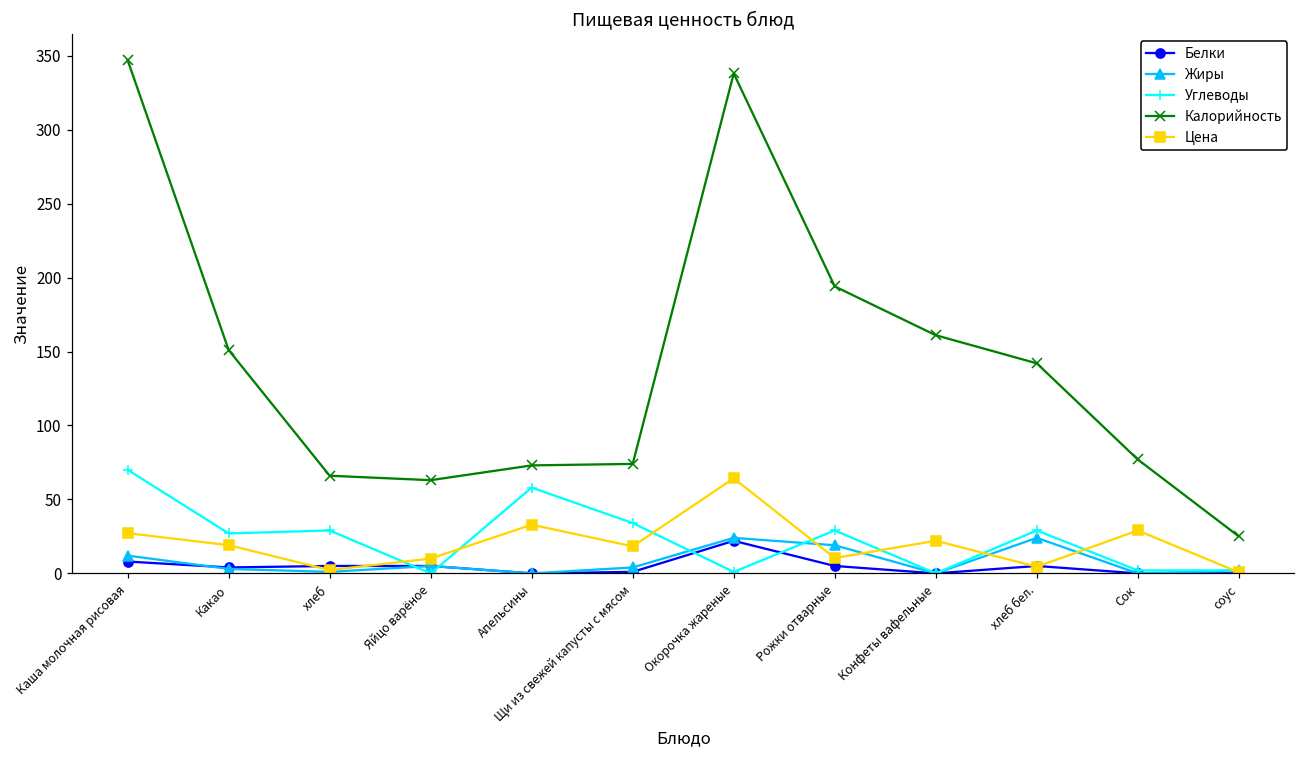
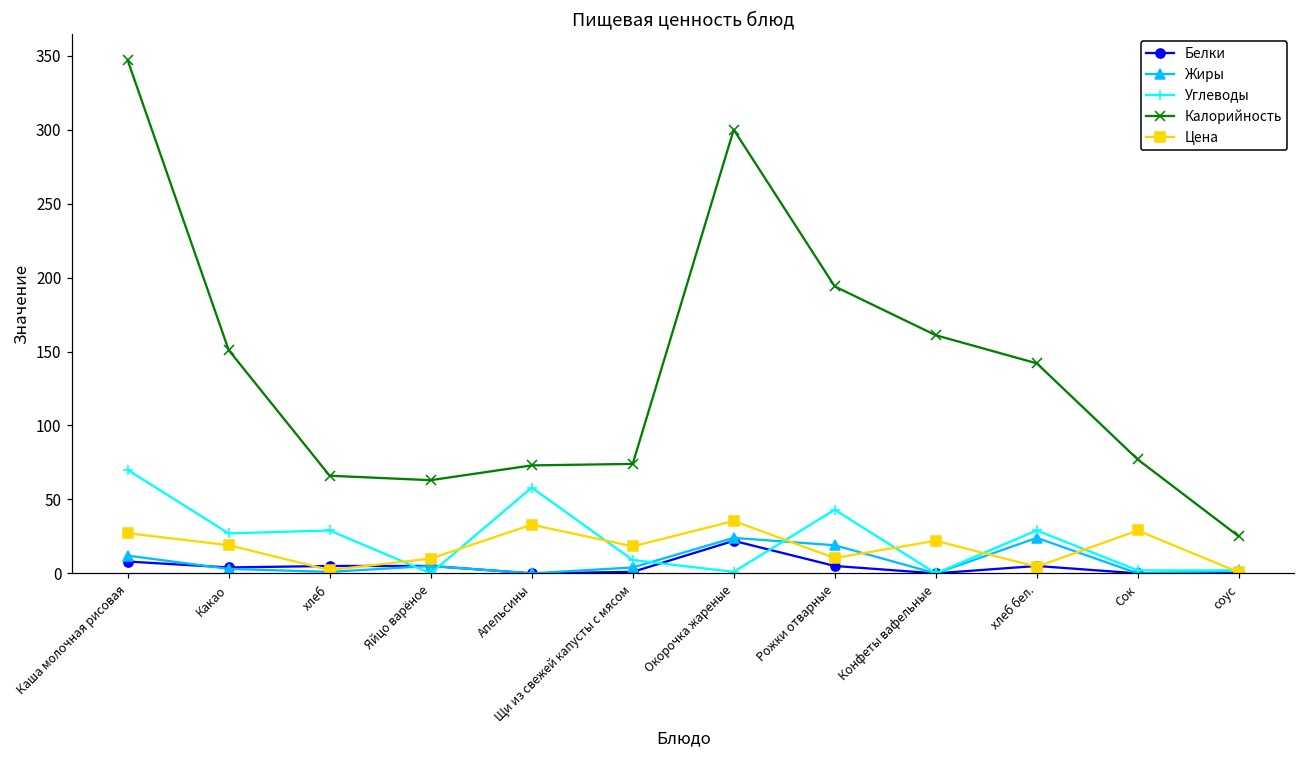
  {
    "Белки": {
      "Каша молочная рисовая": 8,
      "хлеб": 5,
      "Щи из свежей капусты с мясом": 1,
      "Окорочка жареные": 22,
      "Рожки отварные": 5
    },
    "Жиры": {
      "Каша молочная рисовая": 12,
      "Щи из свежей капусты с мясом": 4,
      "Окорочка жареные": 24,
      "Рожки отварные": 19,
      "хлеб бел.": 24
    },
    "Углеводы": {
      "Каша молочная рисовая": 70,
      "Какао": 27,
      "хлеб": 29,
      "Яйцо варёное": 0,
      "Апельсины": 58,
-     "Щи из свежей капусты с мясом": 34,
+     "Щи из свежей капусты с мясом": 9,
      "Окорочка жареные": 1,
-     "Рожки отварные": 29,
+     "Рожки отварные": 43,
      "хлеб бел.": 29,
      "Сок": 2
    },
    "Калорийность": {
      "Каша молочная рисовая": 347,
      "Какао": 151,
      "хлеб": 66,
      "Яйцо варёное": 63,
      "Апельсины": 73,
      "Щи из свежей капусты с мясом": 74,
-     "Окорочка жареные": 338,
+     "Окорочка жареные": 300,
      "Рожки отварные": 194,
      "Конфеты вафельные": 161,
      "хлеб бел.": 142,
      "Сок": 77,
      "соус": 25
    },
    "Цена": {
      "Каша молочная рисовая": 27,
      "Какао": 19,
      "Яйцо варёное": 10,
      "Апельсины": 33,
      "Щи из свежей капусты с мясом": 18,
-     "Окорочка жареные": 64,
+     "Окорочка жареные": 35,
      "Рожки отварные": 10,
      "Конфеты вафельные": 22,
      "Сок": 29
    }
  }
